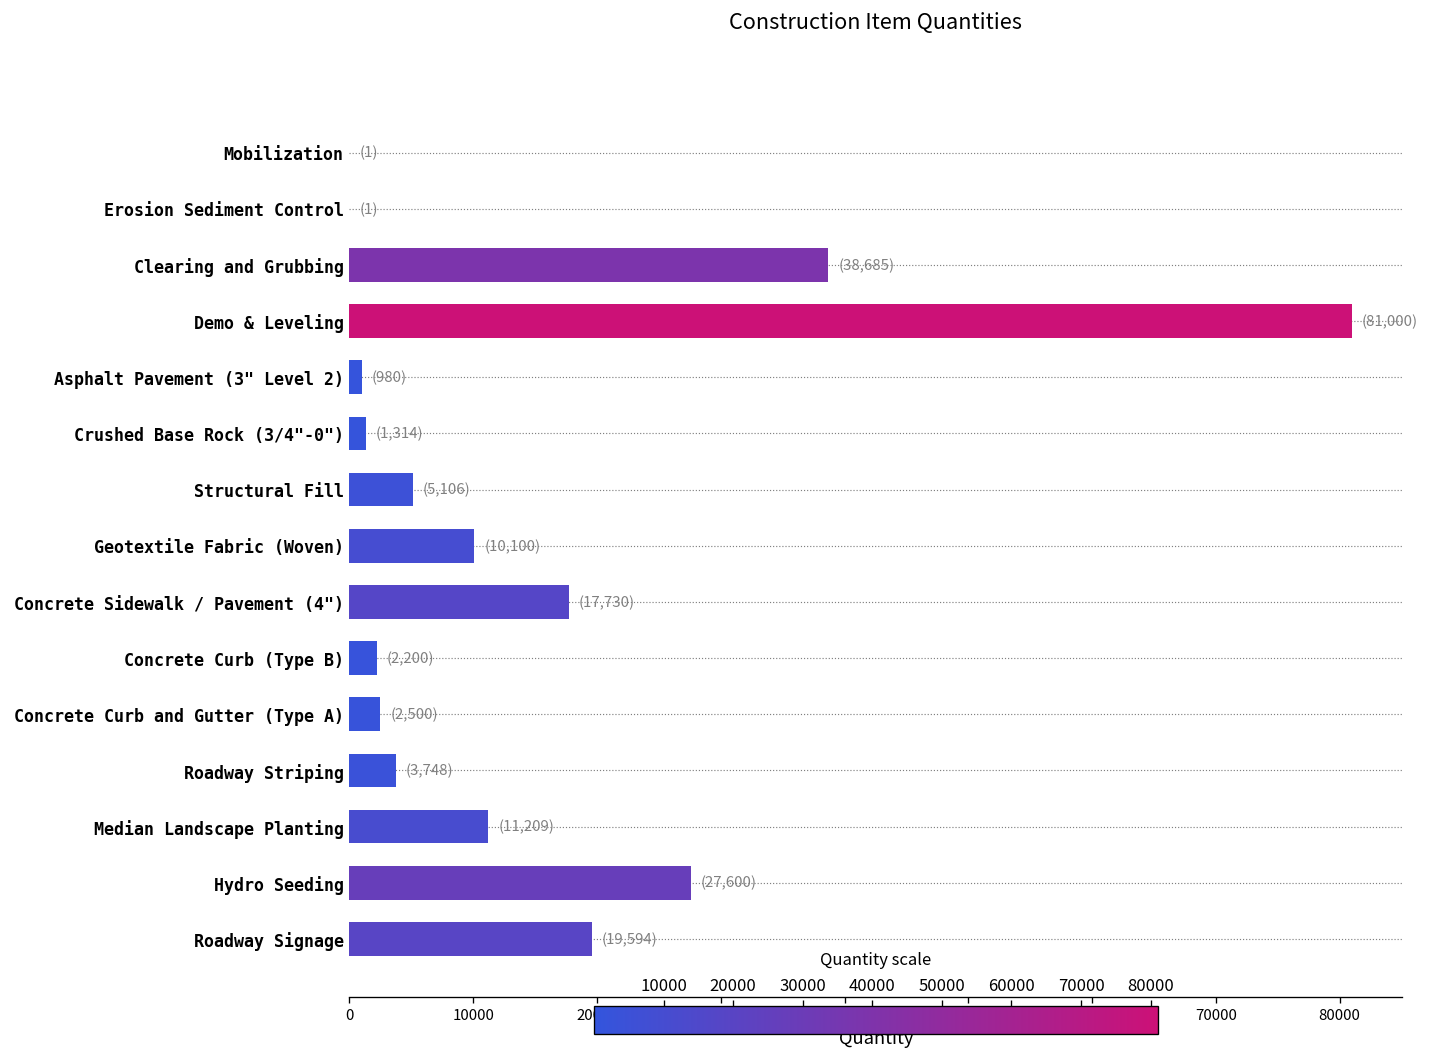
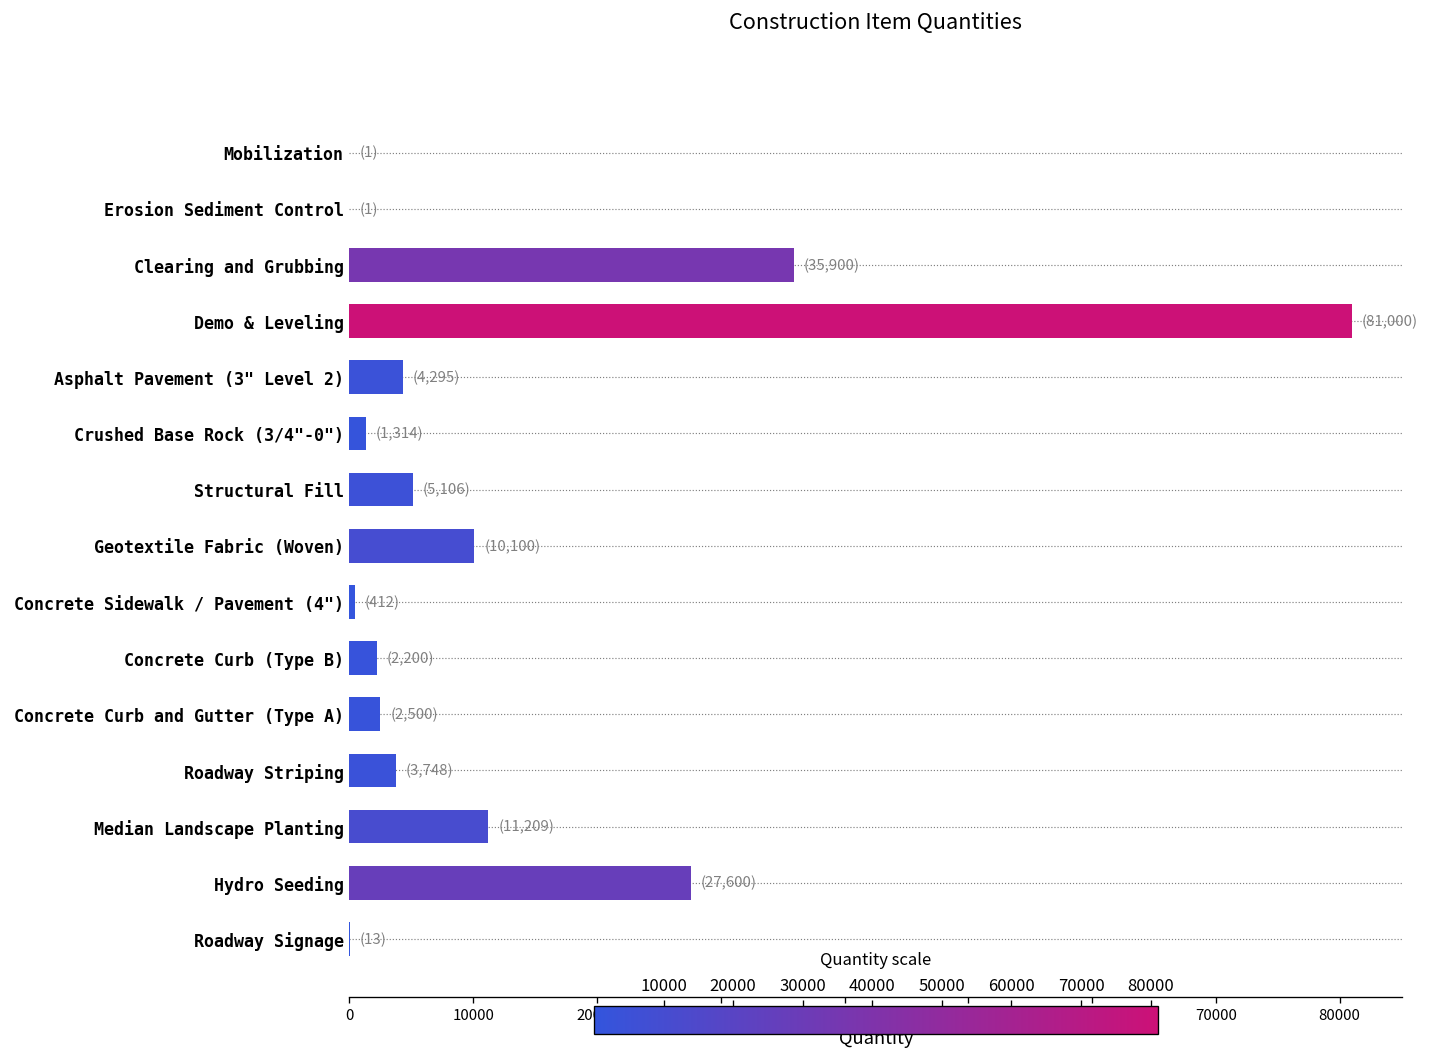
  {
    "Mobilization": "(1)",
    "Erosion Sediment Control": "(1)",
-   "Clearing and Grubbing": "(38,685)",
+   "Clearing and Grubbing": "(35,900)",
    "Demo & Leveling": "(81,000)",
-   "Asphalt Pavement (3\" Level 2)": "(980)",
+   "Asphalt Pavement (3\" Level 2)": "(4,295)",
    "Crushed Base Rock (3/4\"-0\")": "(1,314)",
    "Structural Fill": "(5,106)",
    "Geotextile Fabric (Woven)": "(10,100)",
-   "Concrete Sidewalk / Pavement (4\")": "(17,730)",
+   "Concrete Sidewalk / Pavement (4\")": "(412)",
    "Concrete Curb (Type B)": "(2,200)",
    "Concrete Curb and Gutter (Type A)": "(2,500)",
    "Roadway Striping": "(3,748)",
    "Median Landscape Planting": "(11,209)",
    "Hydro Seeding": "(27,600)",
-   "Roadway Signage": "(19,594)"
+   "Roadway Signage": "(13)"
  }
